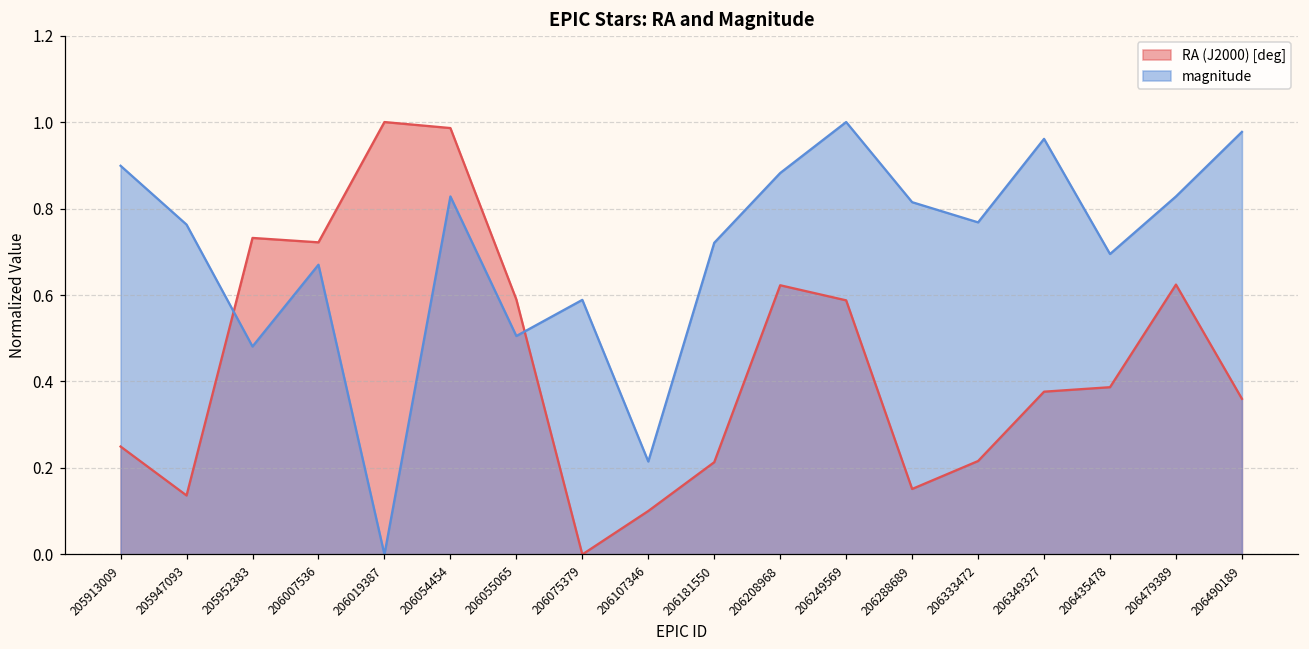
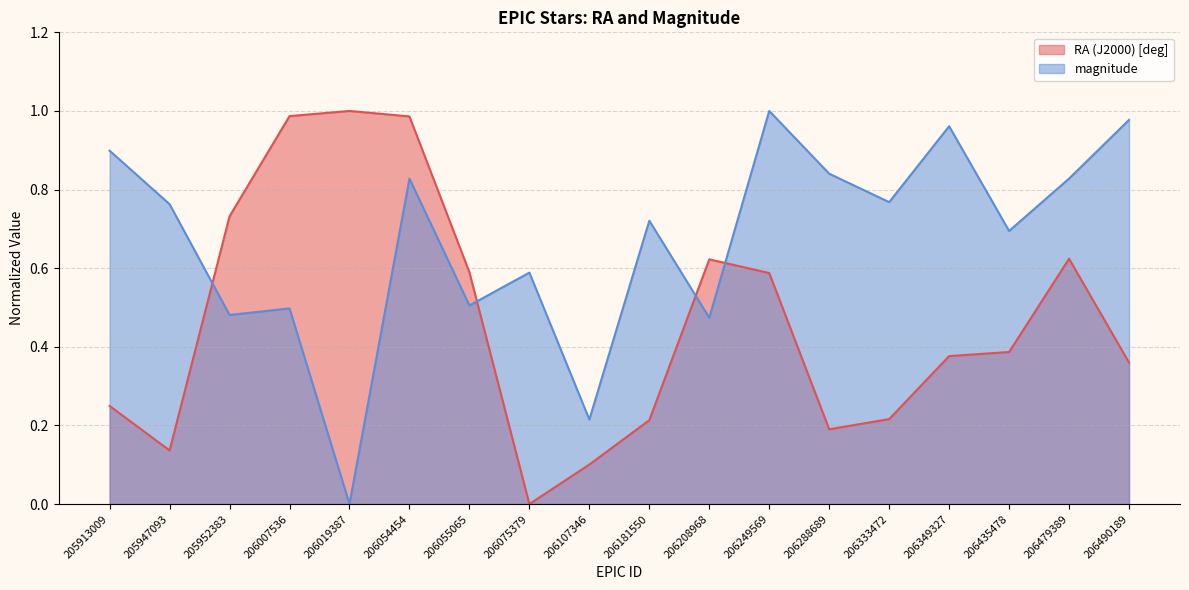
  {
    "RA (J2000) [deg]": {
      "205913009": 0.25,
      "205947093": 0.14,
      "205952383": 0.73,
-     "206007536": 0.72,
+     "206007536": 0.99,
      "206019387": 1.00,
      "206054454": 0.99,
      "206055065": 0.59,
      "206075379": 0.00,
      "206107346": 0.10,
      "206181550": 0.21,
      "206208968": 0.62,
      "206249569": 0.59,
-     "206288689": 0.15,
+     "206288689": 0.19,
      "206333472": 0.22,
      "206349327": 0.38,
      "206435478": 0.39,
      "206479389": 0.62,
      "206490189": 0.36
    },
    "magnitude": {
      "205913009": 0.90,
      "205947093": 0.76,
      "205952383": 0.48,
-     "206007536": 0.67,
+     "206007536": 0.50,
      "206019387": 0.00,
      "206054454": 0.83,
      "206055065": 0.51,
      "206075379": 0.59,
      "206107346": 0.21,
      "206181550": 0.72,
-     "206208968": 0.88,
+     "206208968": 0.47,
      "206249569": 1.00,
-     "206288689": 0.81,
+     "206288689": 0.84,
      "206333472": 0.77,
      "206349327": 0.96,
      "206435478": 0.69,
      "206479389": 0.83,
      "206490189": 0.98
    }
  }
